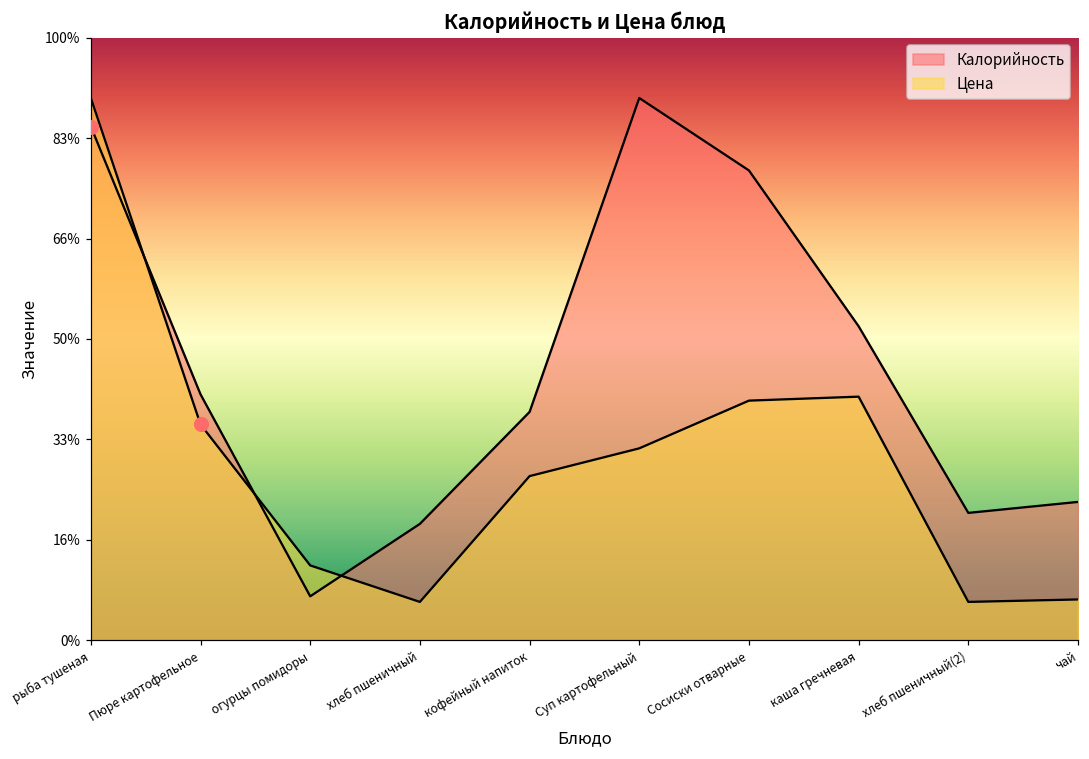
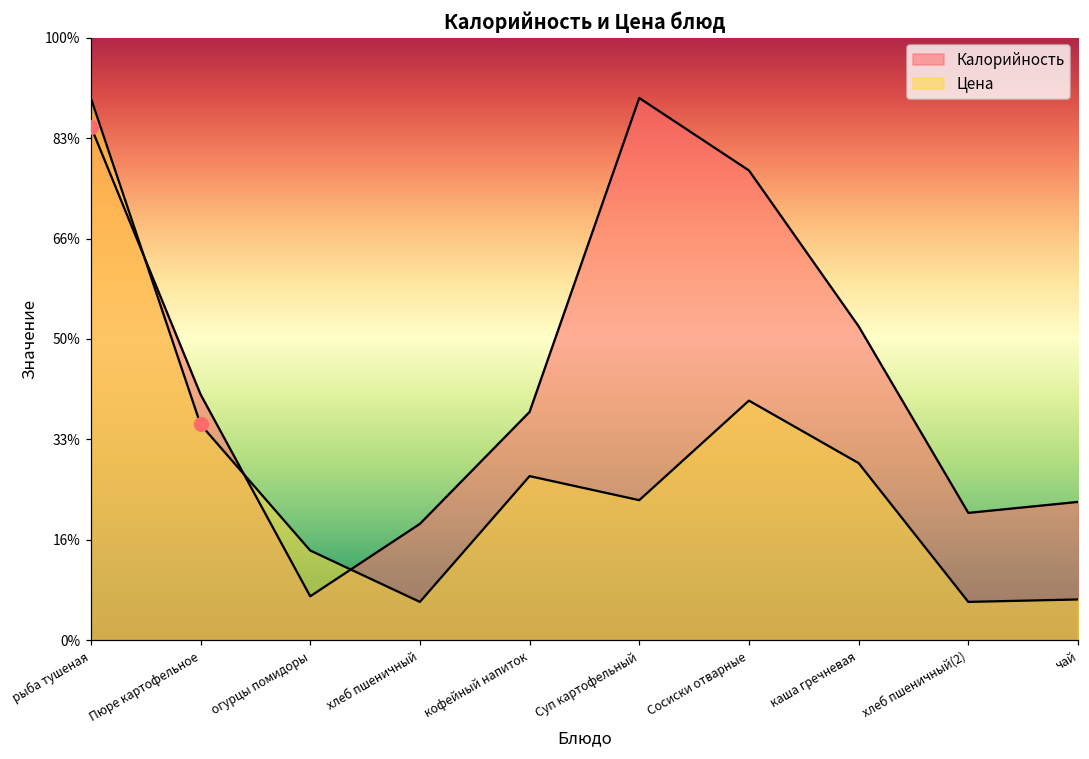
  {
    "Цена": {
      "рыба тушеная": "90%",
-     "огурцы помидоры": "12%",
+     "огурцы помидоры": "15%",
      "хлеб пшеничный": "6%",
      "кофейный напиток": "27%",
-     "Суп картофельный": "32%",
+     "Суп картофельный": "23%",
      "Сосиски отварные": "40%",
-     "каша гречневая": "40%",
+     "каша гречневая": "29%",
      "хлеб пшеничный(2)": "6%",
      "чай": "7%"
    }
  }
